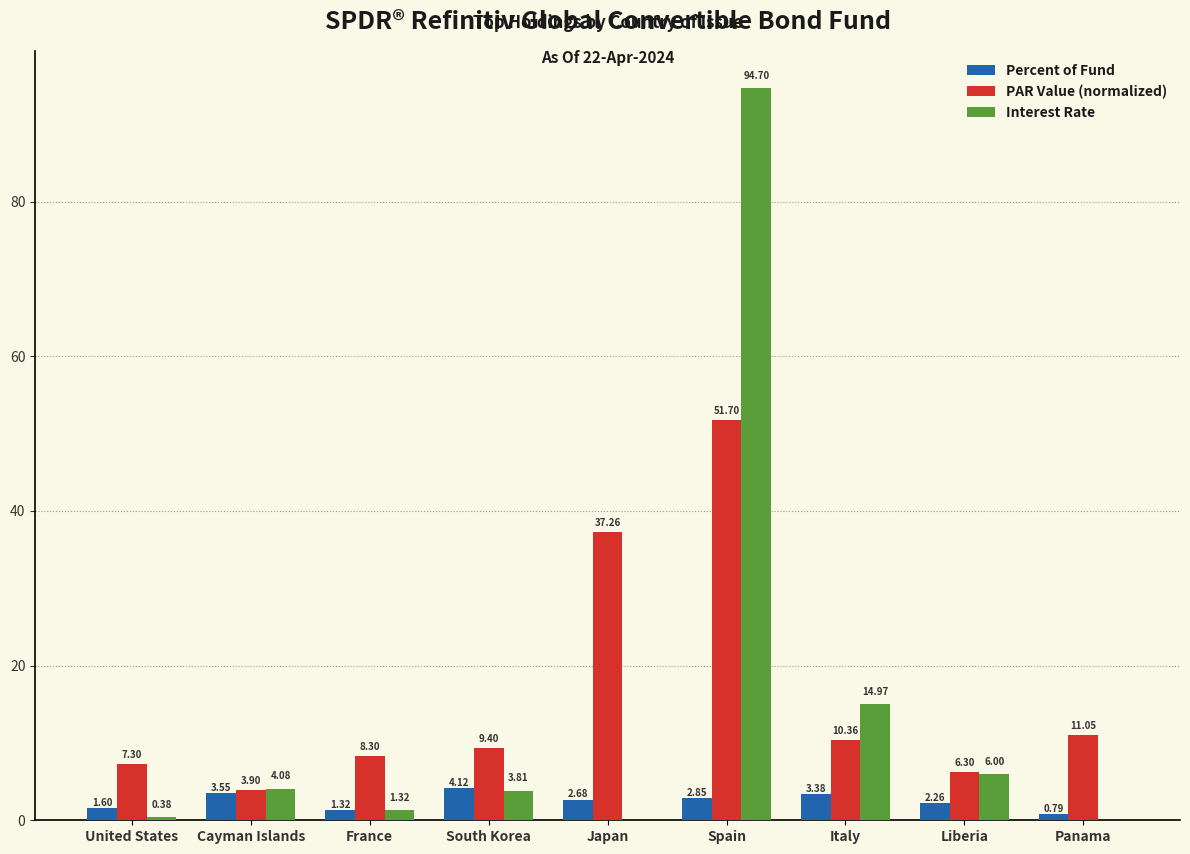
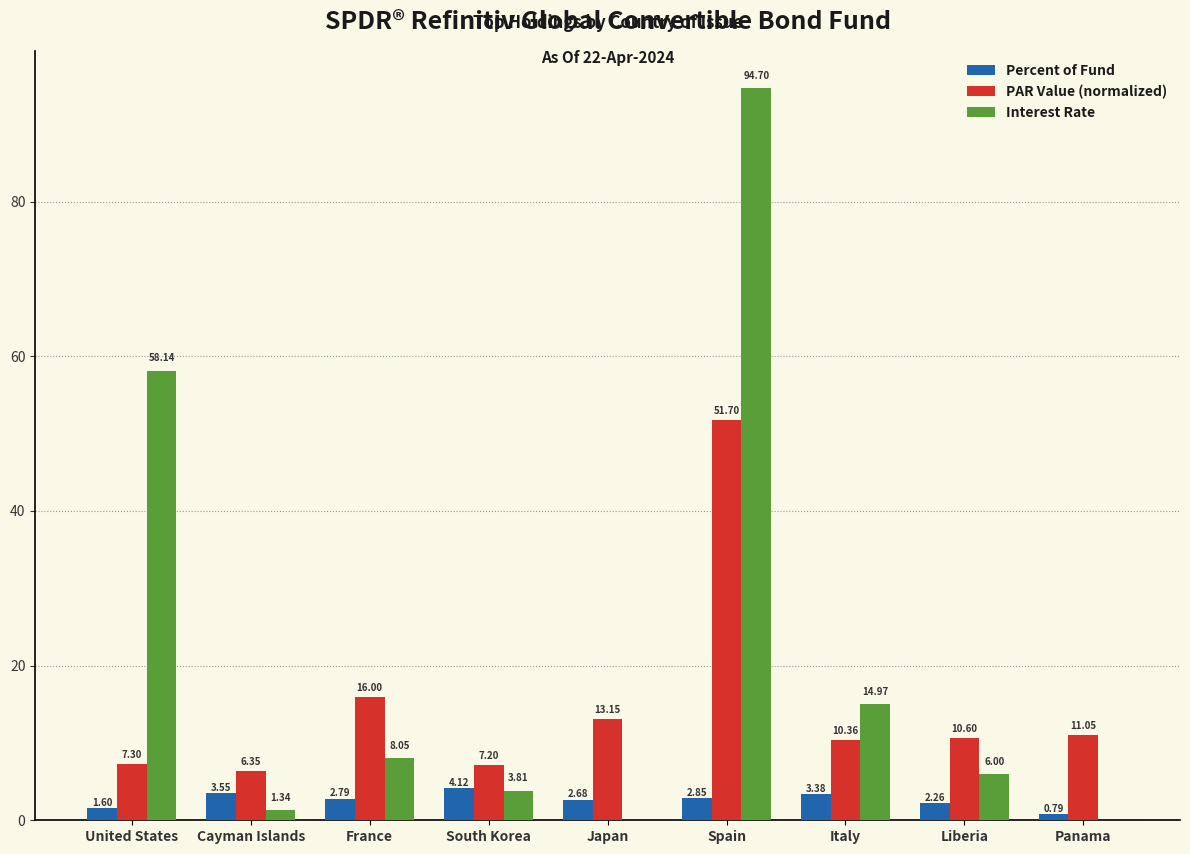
  {
    "Percent of Fund": {
      "United States": 1.60,
      "Cayman Islands": 3.55,
-     "France": 1.32,
+     "France": 2.79,
      "South Korea": 4.12,
      "Japan": 2.68,
      "Spain": 2.85,
      "Italy": 3.38,
      "Liberia": 2.26,
      "Panama": 0.79
    },
    "PAR Value (normalized)": {
      "United States": 7.30,
-     "Cayman Islands": 3.90,
-     "France": 8.30,
-     "South Korea": 9.40,
-     "Japan": 37.26,
+     "Cayman Islands": 6.35,
+     "France": 16.00,
+     "South Korea": 7.20,
+     "Japan": 13.15,
      "Spain": 51.70,
      "Italy": 10.36,
-     "Liberia": 6.30,
+     "Liberia": 10.60,
      "Panama": 11.05
    },
    "Interest Rate": {
-     "United States": 0.38,
-     "Cayman Islands": 4.08,
-     "France": 1.32,
+     "United States": 58.14,
+     "Cayman Islands": 1.34,
+     "France": 8.05,
      "South Korea": 3.81,
      "Spain": 94.70,
      "Italy": 14.97,
      "Liberia": 6.00
    }
  }
